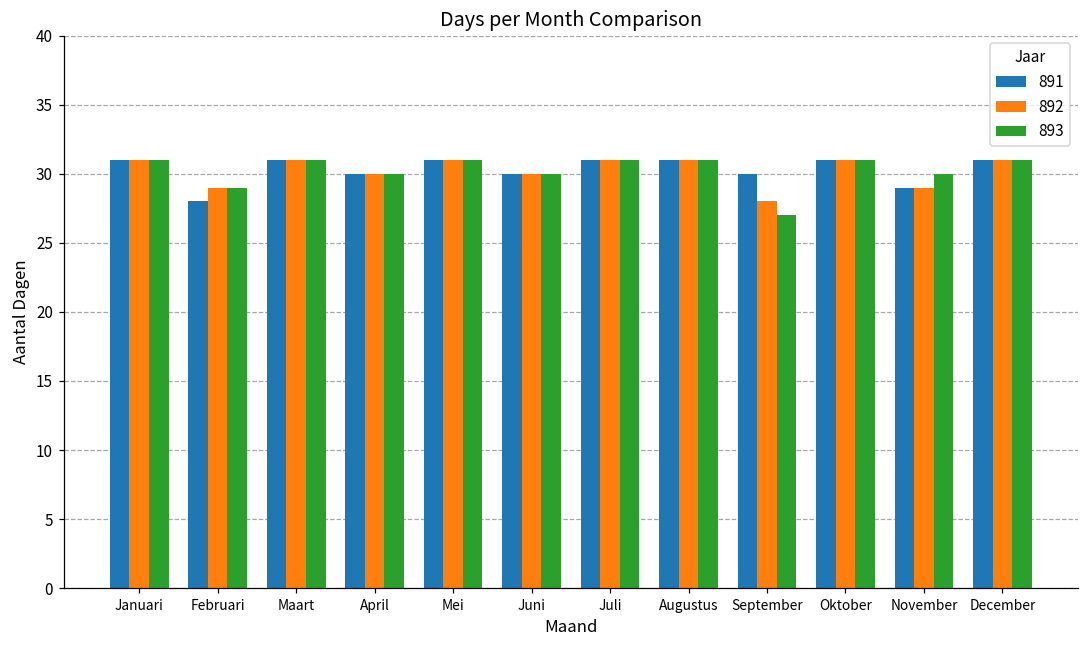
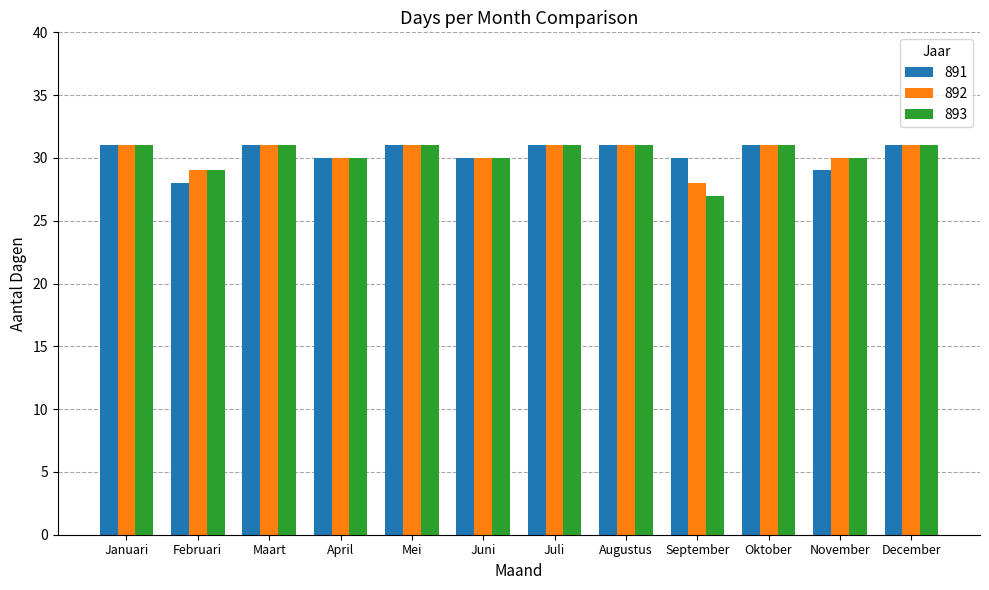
  {
    "891": {
      "Januari": 31,
      "Februari": 28,
      "Maart": 31,
      "April": 30,
      "Mei": 31,
      "Juni": 30,
      "Juli": 31,
      "Augustus": 31,
      "September": 30,
      "Oktober": 31,
      "November": 29,
      "December": 31
    },
    "892": {
      "Januari": 31,
      "Februari": 29,
      "Maart": 31,
      "April": 30,
      "Mei": 31,
      "Juni": 30,
      "Juli": 31,
      "Augustus": 31,
      "September": 28,
      "Oktober": 31,
-     "November": 29,
+     "November": 30,
      "December": 31
    },
    "893": {
      "Januari": 31,
      "Februari": 29,
      "Maart": 31,
      "April": 30,
      "Mei": 31,
      "Juni": 30,
      "Juli": 31,
      "Augustus": 31,
      "September": 27,
      "Oktober": 31,
      "November": 30,
      "December": 31
    }
  }
